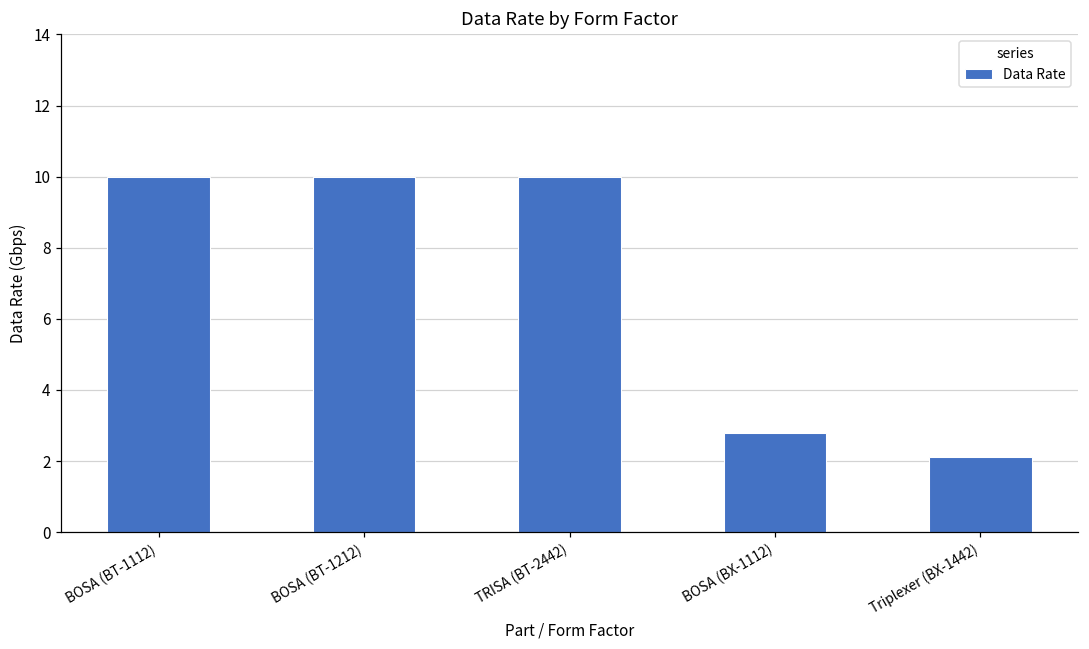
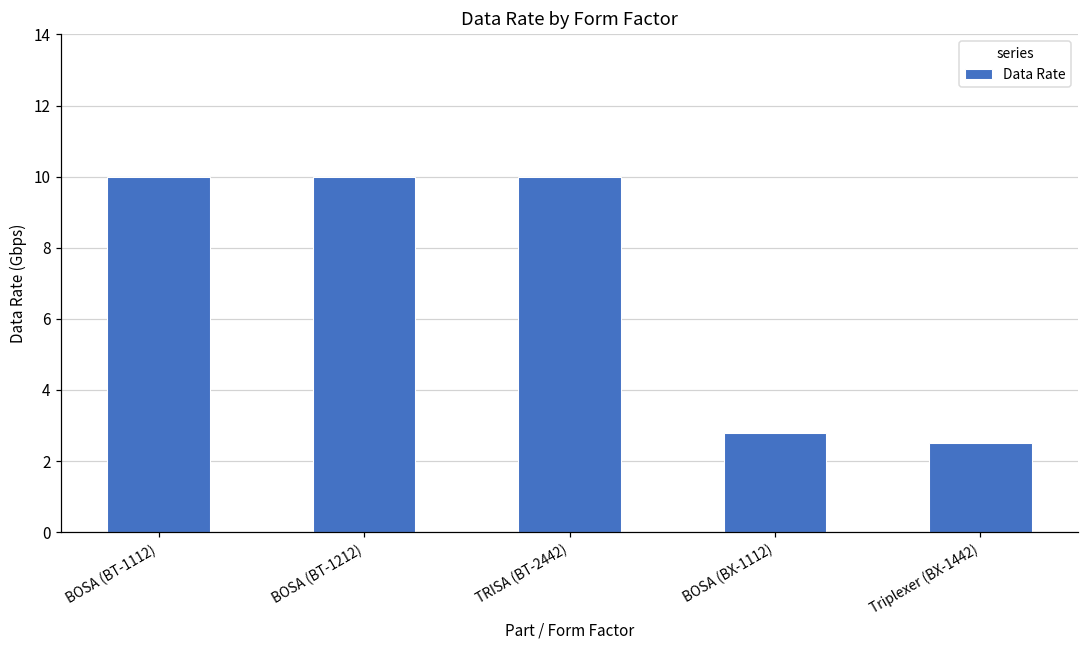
  {
    "BOSA (BT-1112)": 10.0,
    "BOSA (BT-1212)": 10.0,
    "TRISA (BT-2442)": 10.0,
    "BOSA (BX-1112)": 2.8,
-   "Triplexer (BX-1442)": 2.1
+   "Triplexer (BX-1442)": 2.5
  }
